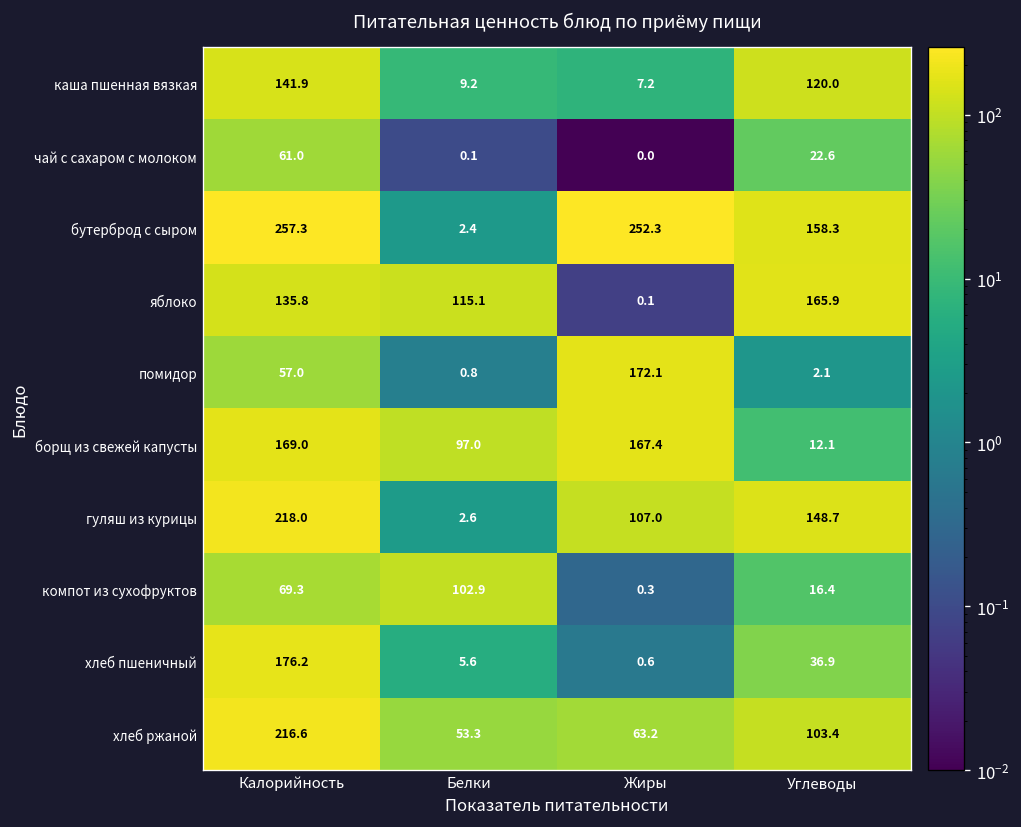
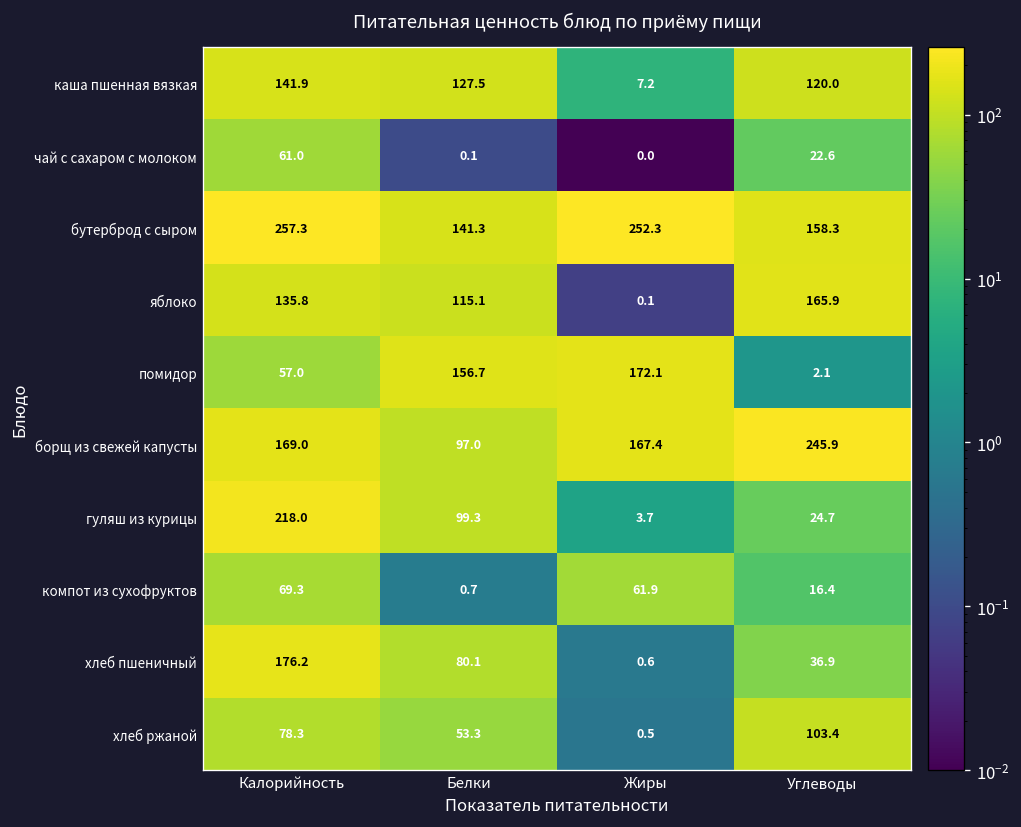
  {
    "каша пшенная вязкая": {
      "Калорийность": 141.9,
-     "Белки": 9.2,
+     "Белки": 127.5,
      "Жиры": 7.2,
      "Углеводы": 120.0
    },
    "чай с сахаром с молоком": {
      "Калорийность": 61.0,
      "Белки": 0.1,
      "Жиры": 0.0,
      "Углеводы": 22.6
    },
    "бутерброд с сыром": {
      "Калорийность": 257.3,
-     "Белки": 2.4,
+     "Белки": 141.3,
      "Жиры": 252.3,
      "Углеводы": 158.3
    },
    "яблоко": {
      "Калорийность": 135.8,
      "Белки": 115.1,
      "Жиры": 0.1,
      "Углеводы": 165.9
    },
    "помидор": {
      "Калорийность": 57.0,
-     "Белки": 0.8,
+     "Белки": 156.7,
      "Жиры": 172.1,
      "Углеводы": 2.1
    },
    "борщ из свежей капусты": {
      "Калорийность": 169.0,
      "Белки": 97.0,
      "Жиры": 167.4,
-     "Углеводы": 12.1
+     "Углеводы": 245.9
    },
    "гуляш из курицы": {
      "Калорийность": 218.0,
-     "Белки": 2.6,
-     "Жиры": 107.0,
-     "Углеводы": 148.7
+     "Белки": 99.3,
+     "Жиры": 3.7,
+     "Углеводы": 24.7
    },
    "компот из сухофруктов": {
      "Калорийность": 69.3,
-     "Белки": 102.9,
-     "Жиры": 0.3,
+     "Белки": 0.7,
+     "Жиры": 61.9,
      "Углеводы": 16.4
    },
    "хлеб пшеничный": {
      "Калорийность": 176.2,
-     "Белки": 5.6,
+     "Белки": 80.1,
      "Жиры": 0.6,
      "Углеводы": 36.9
    },
    "хлеб ржаной": {
-     "Калорийность": 216.6,
+     "Калорийность": 78.3,
      "Белки": 53.3,
-     "Жиры": 63.2,
+     "Жиры": 0.5,
      "Углеводы": 103.4
    }
  }
